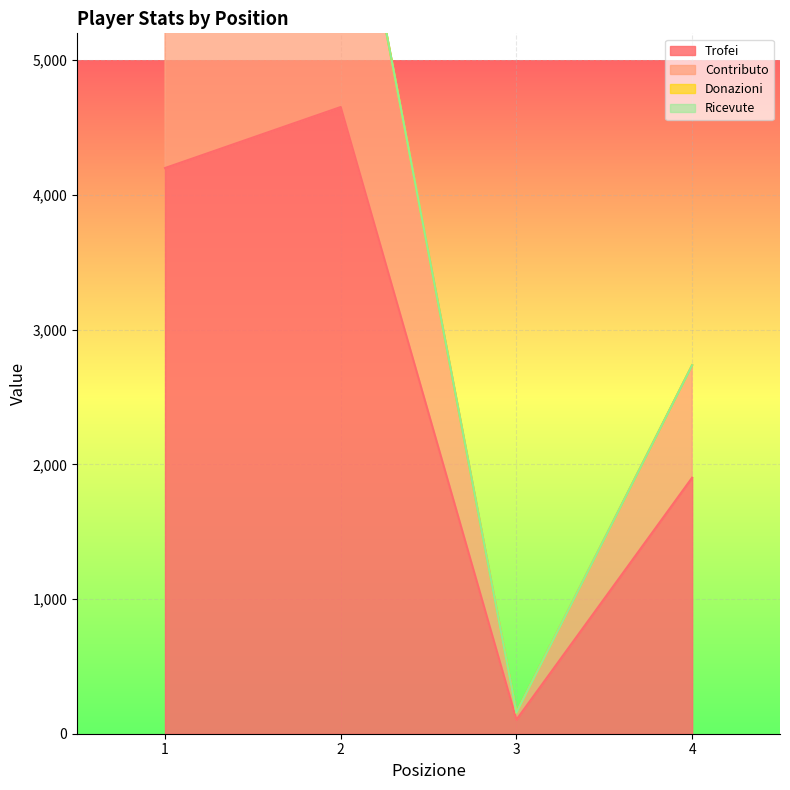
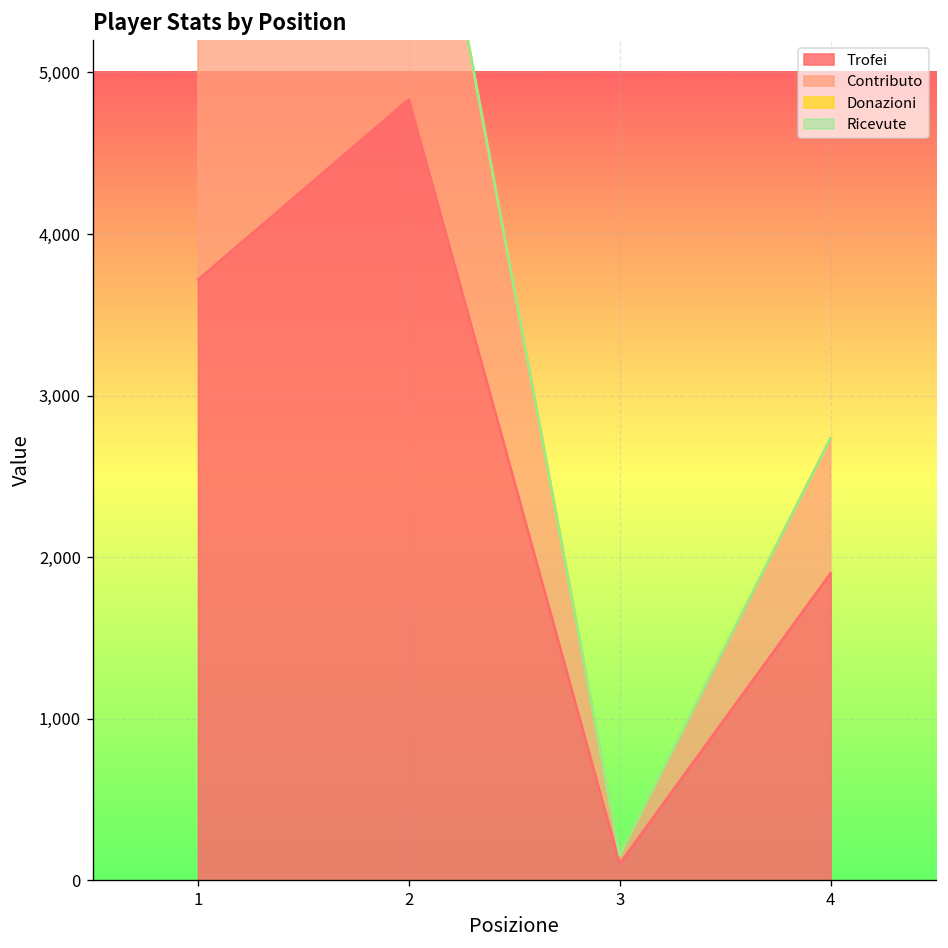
  {
    "Trofei": {
-     "1": "4,200",
-     "2": "4,650",
+     "1": "3,720",
+     "2": "4,830",
      "3": "100",
      "4": "1,900"
    }
  }
